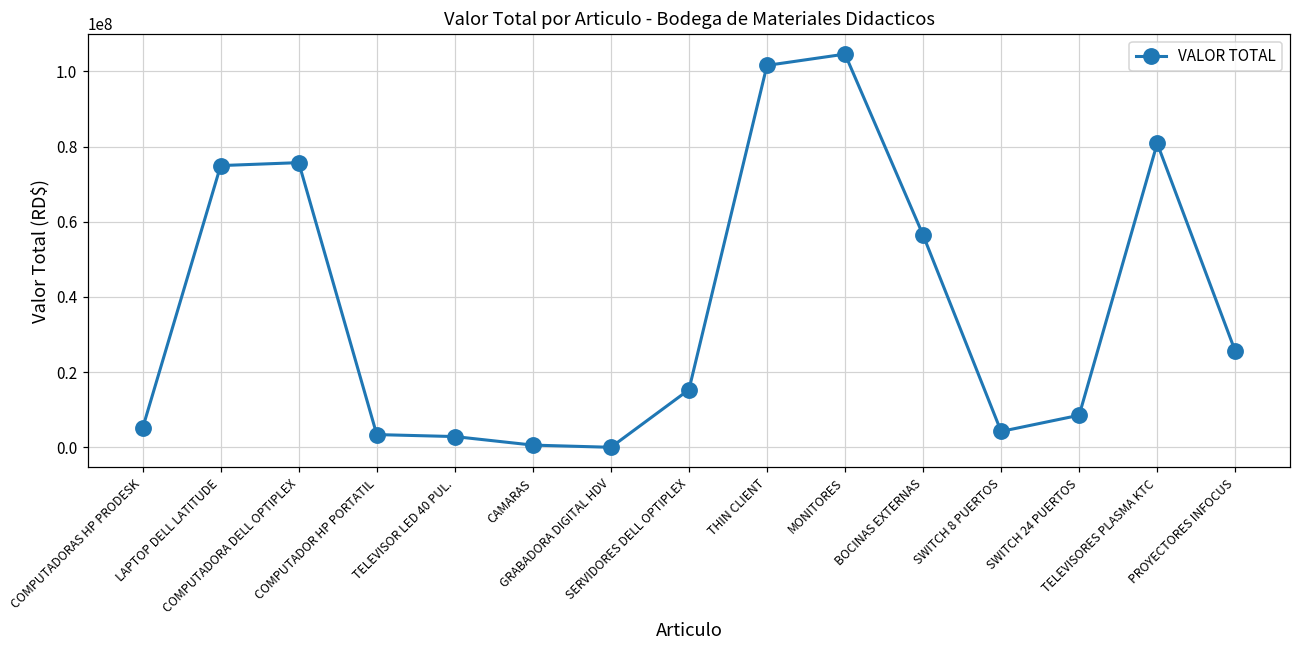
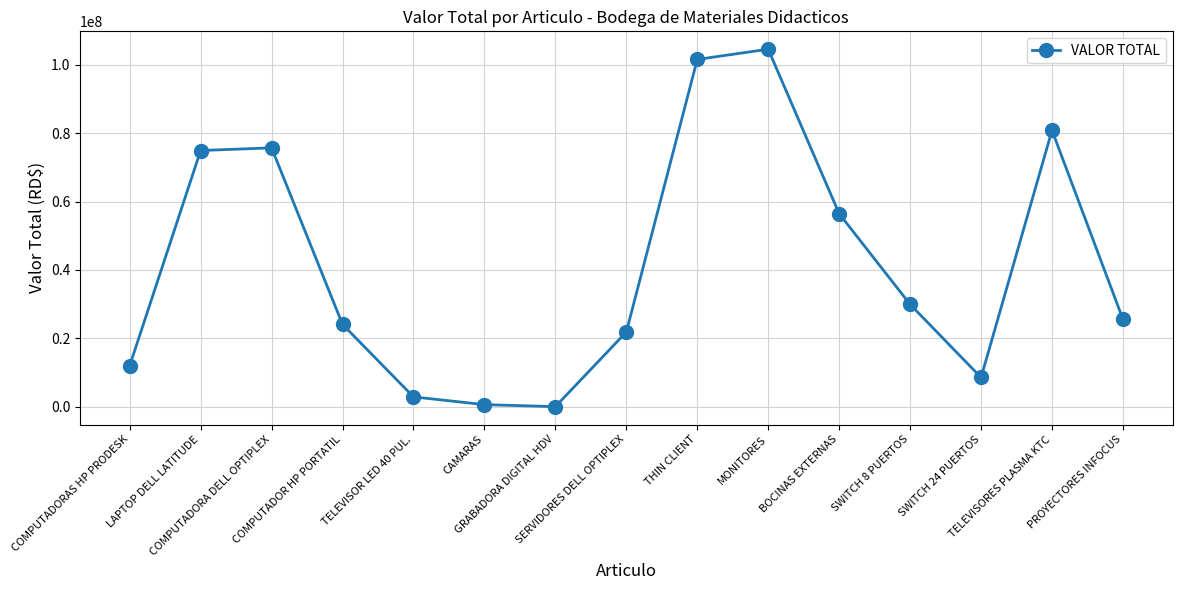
  {
-   "COMPUTADORAS HP PRODESK": 5000000,
+   "COMPUTADORAS HP PRODESK": 12000000,
    "LAPTOP DELL LATITUDE": 75000000,
    "COMPUTADORA DELL OPTIPLEX": 76000000,
-   "COMPUTADOR HP PORTATIL": 3000000,
+   "COMPUTADOR HP PORTATIL": 24000000,
    "TELEVISOR LED 40 PUL.": 3000000,
    "CAMARAS": 1000000,
    "GRABADORA DIGITAL HDV": 0,
-   "SERVIDORES DELL OPTIPLEX": 15000000,
+   "SERVIDORES DELL OPTIPLEX": 22000000,
    "THIN CLIENT": 102000000,
    "MONITORES": 105000000,
    "BOCINAS EXTERNAS": 56000000,
-   "SWITCH 8 PUERTOS": 4000000,
+   "SWITCH 8 PUERTOS": 30000000,
    "SWITCH 24 PUERTOS": 9000000,
    "TELEVISORES PLASMA KTC": 81000000,
    "PROYECTORES INFOCUS": 26000000
  }
